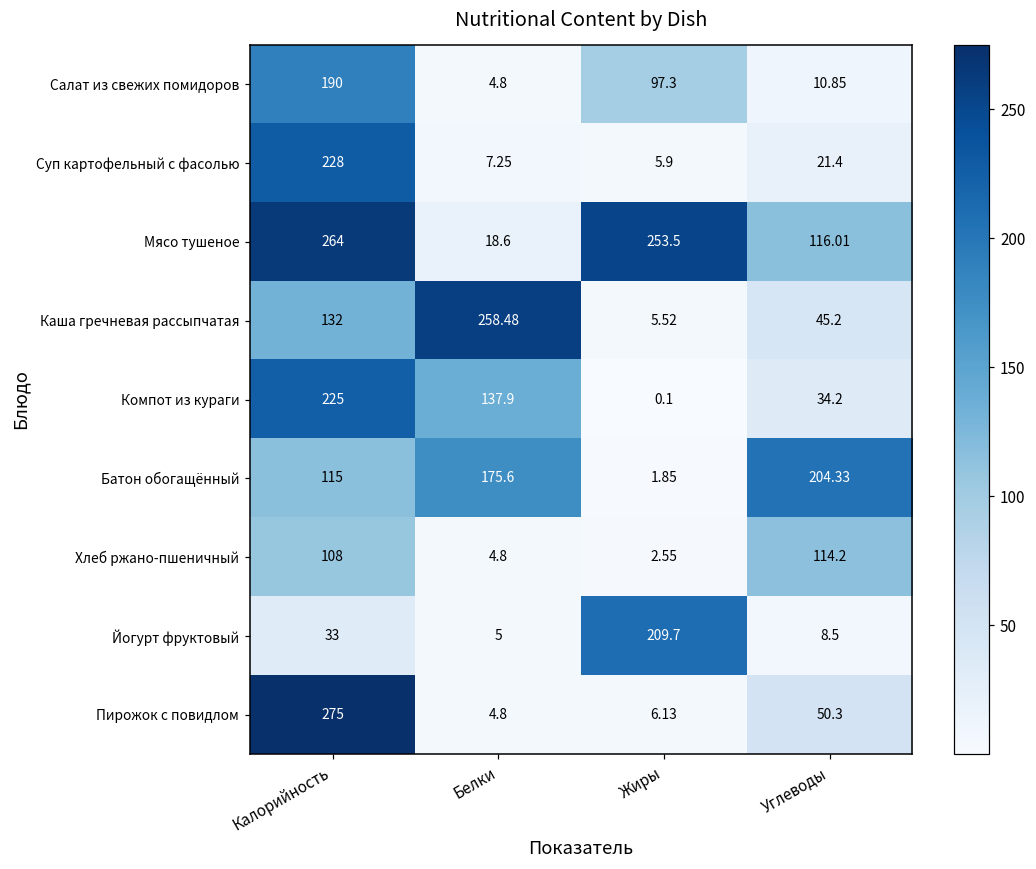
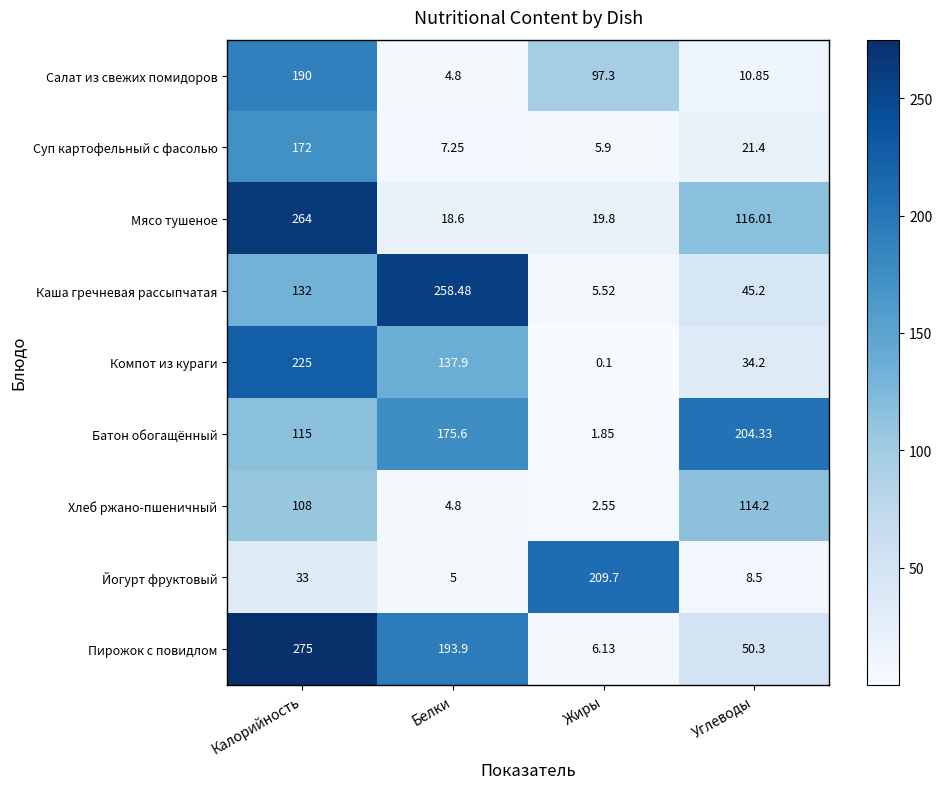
  {
    "Салат из свежих помидоров": {
      "Калорийность": 190,
      "Белки": 4.8,
      "Жиры": 97.3,
      "Углеводы": 10.85
    },
    "Суп картофельный с фасолью": {
-     "Калорийность": 228,
+     "Калорийность": 172,
      "Белки": 7.25,
      "Жиры": 5.9,
      "Углеводы": 21.4
    },
    "Мясо тушеное": {
      "Калорийность": 264,
      "Белки": 18.6,
-     "Жиры": 253.5,
+     "Жиры": 19.8,
      "Углеводы": 116.01
    },
    "Каша гречневая рассыпчатая": {
      "Калорийность": 132,
      "Белки": 258.48,
      "Жиры": 5.52,
      "Углеводы": 45.2
    },
    "Компот из кураги": {
      "Калорийность": 225,
      "Белки": 137.9,
      "Жиры": 0.1,
      "Углеводы": 34.2
    },
    "Батон обогащённый": {
      "Калорийность": 115,
      "Белки": 175.6,
      "Жиры": 1.85,
      "Углеводы": 204.33
    },
    "Хлеб ржано-пшеничный": {
      "Калорийность": 108,
      "Белки": 4.8,
      "Жиры": 2.55,
      "Углеводы": 114.2
    },
    "Йогурт фруктовый": {
      "Калорийность": 33,
      "Белки": 5,
      "Жиры": 209.7,
      "Углеводы": 8.5
    },
    "Пирожок с повидлом": {
      "Калорийность": 275,
-     "Белки": 4.8,
+     "Белки": 193.9,
      "Жиры": 6.13,
      "Углеводы": 50.3
    }
  }
